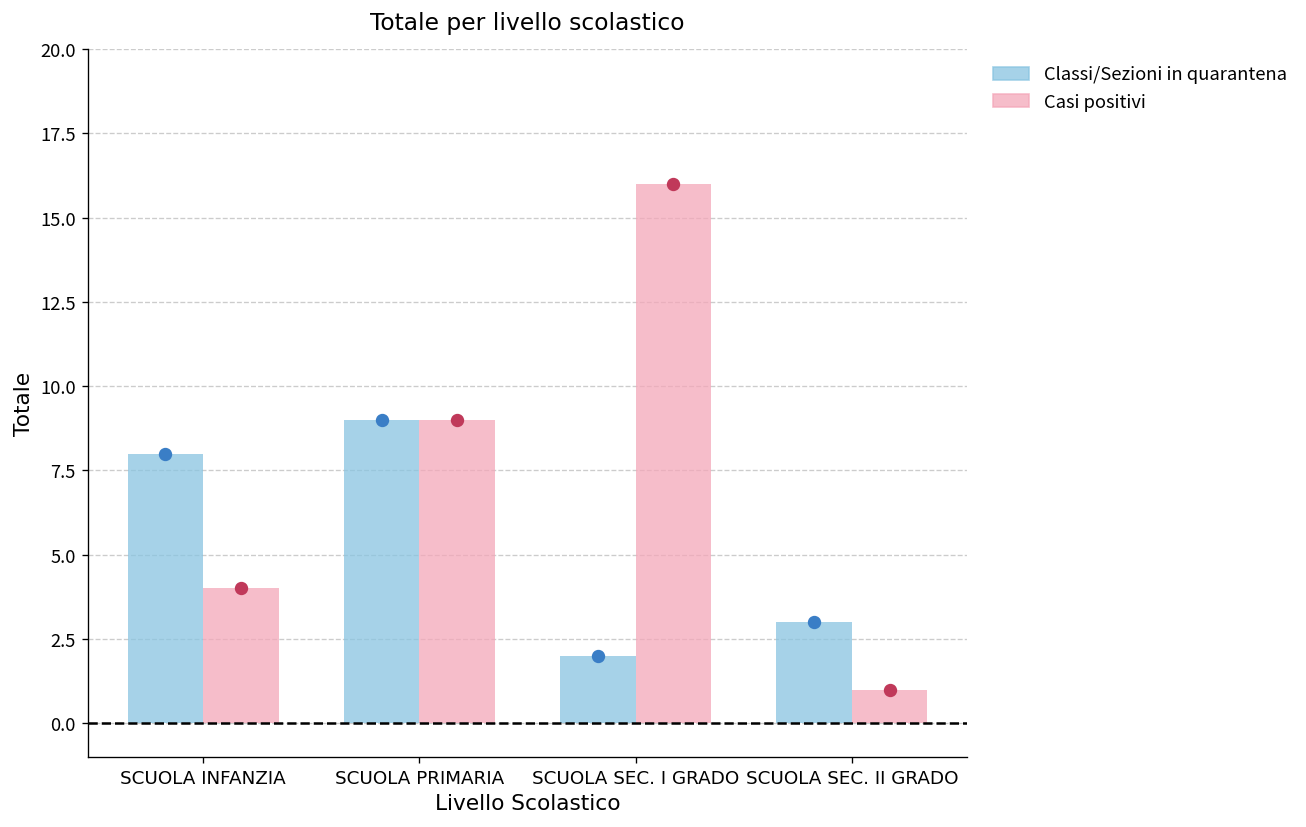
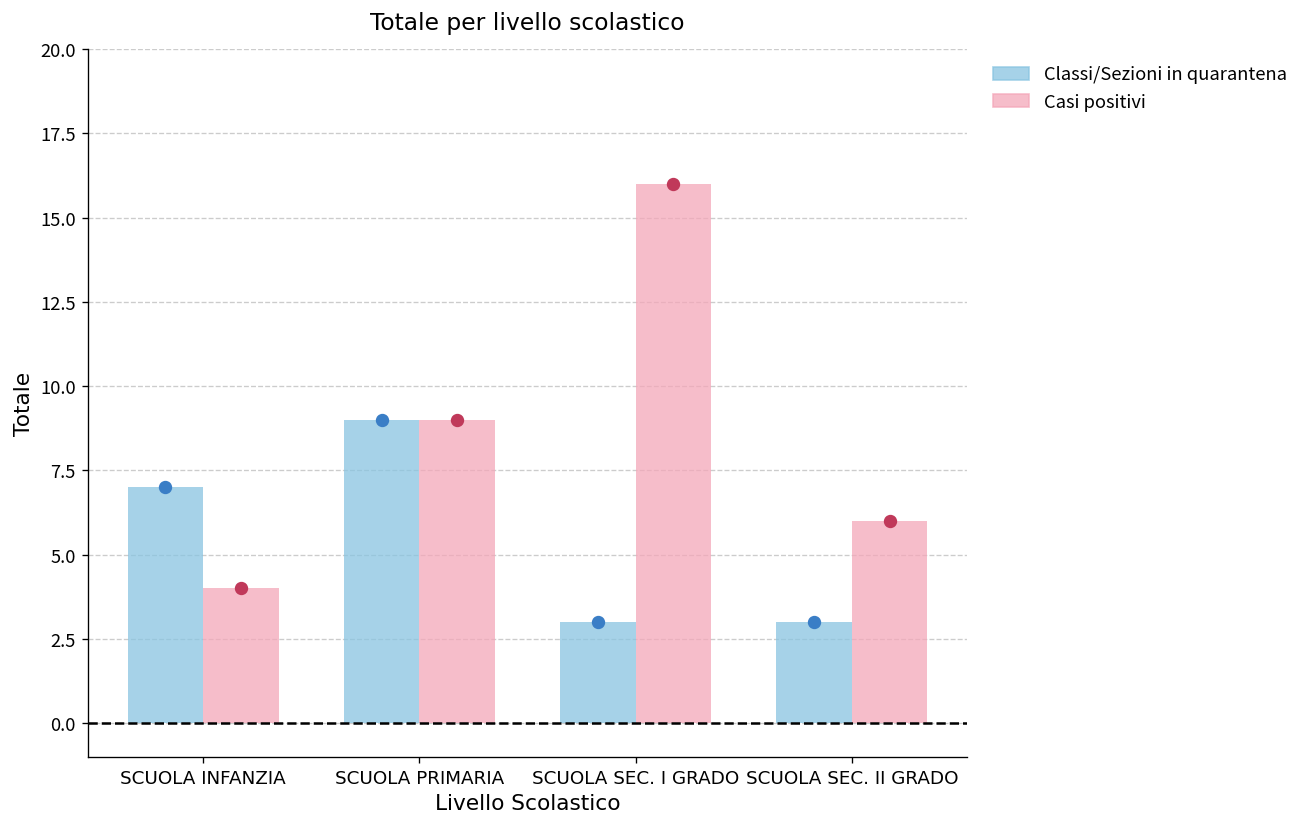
  {
    "Classi/Sezioni in quarantena": {
-     "SCUOLA INFANZIA": 8,
+     "SCUOLA INFANZIA": 7,
      "SCUOLA PRIMARIA": 9,
-     "SCUOLA SEC. I GRADO": 2,
+     "SCUOLA SEC. I GRADO": 3,
      "SCUOLA SEC. II GRADO": 3
    },
    "Casi positivi": {
      "SCUOLA INFANZIA": 4,
      "SCUOLA PRIMARIA": 9,
      "SCUOLA SEC. I GRADO": 16,
-     "SCUOLA SEC. II GRADO": 1
+     "SCUOLA SEC. II GRADO": 6
    }
  }
